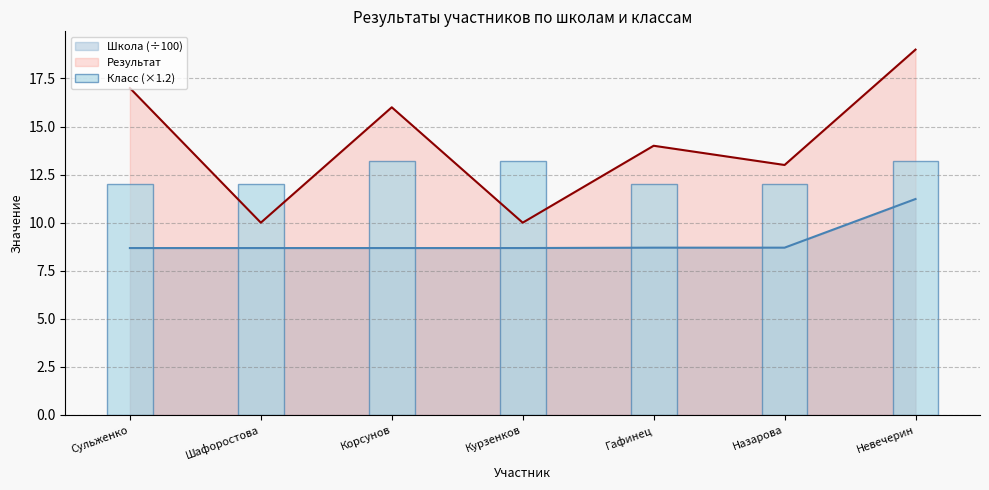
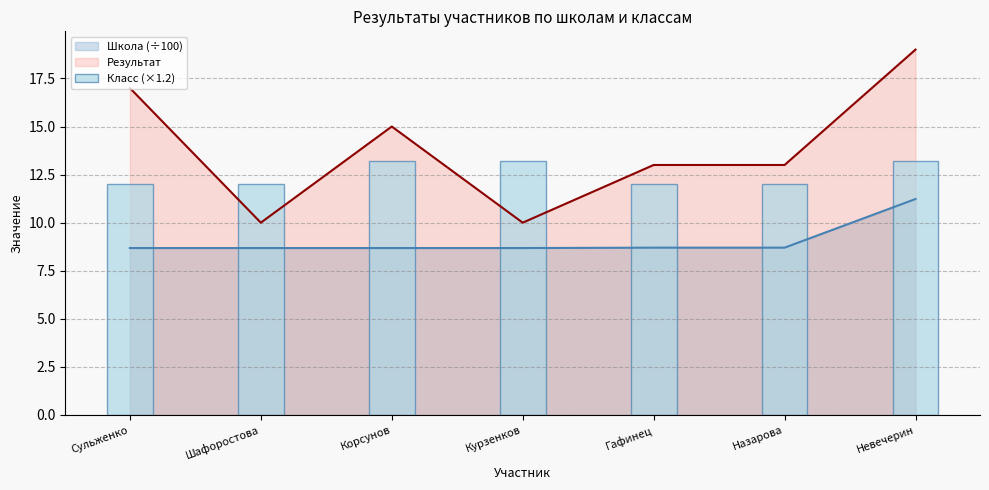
  {
    "Результат": {
      "Шафоростова": 10,
-     "Корсунов": 16,
+     "Корсунов": 15,
      "Курзенков": 10,
-     "Гафинец": 14,
+     "Гафинец": 13,
      "Назарова": 13,
      "Невечерин": 19
    }
  }
